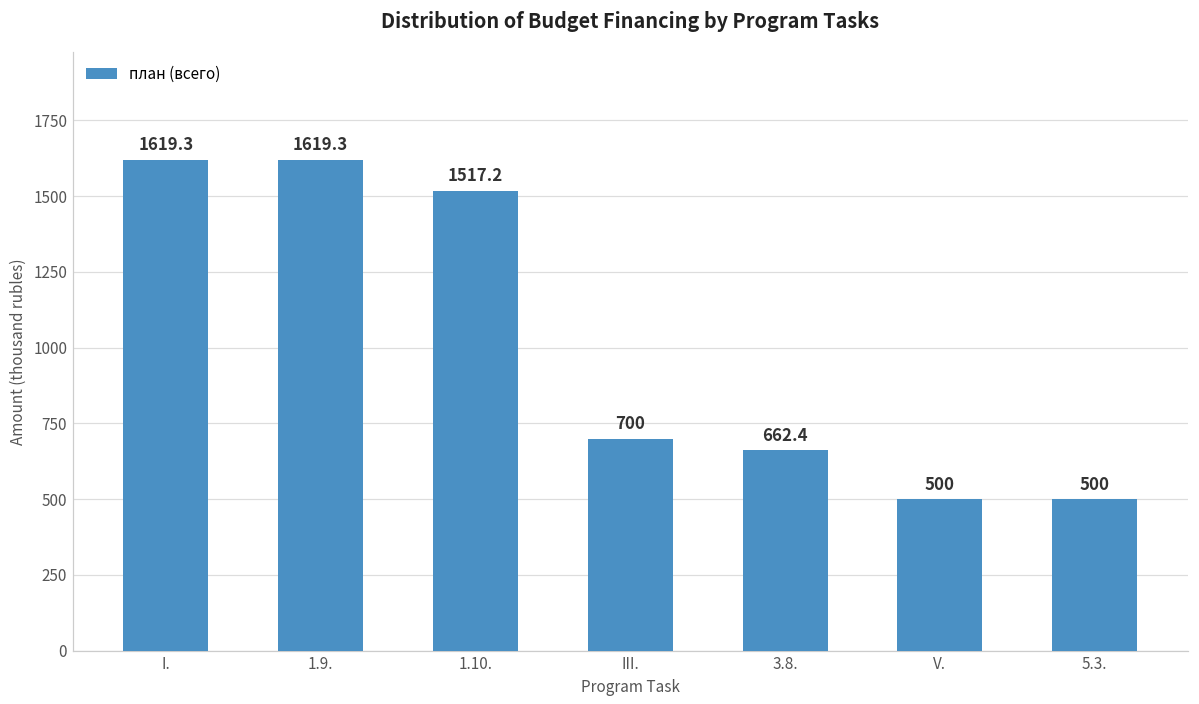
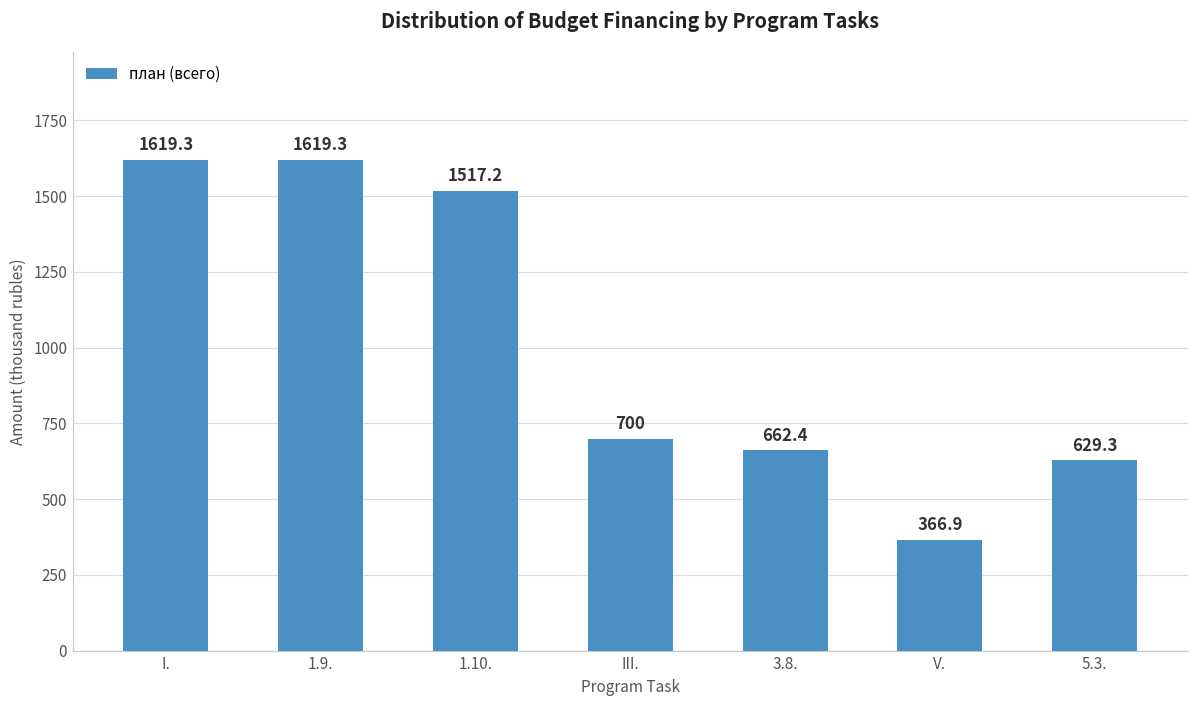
  {
    "I.": 1619.3,
    "1.9.": 1619.3,
    "1.10.": 1517.2,
    "III.": 700,
    "3.8.": 662.4,
-   "V.": 500,
-   "5.3.": 500
+   "V.": 366.9,
+   "5.3.": 629.3
  }
